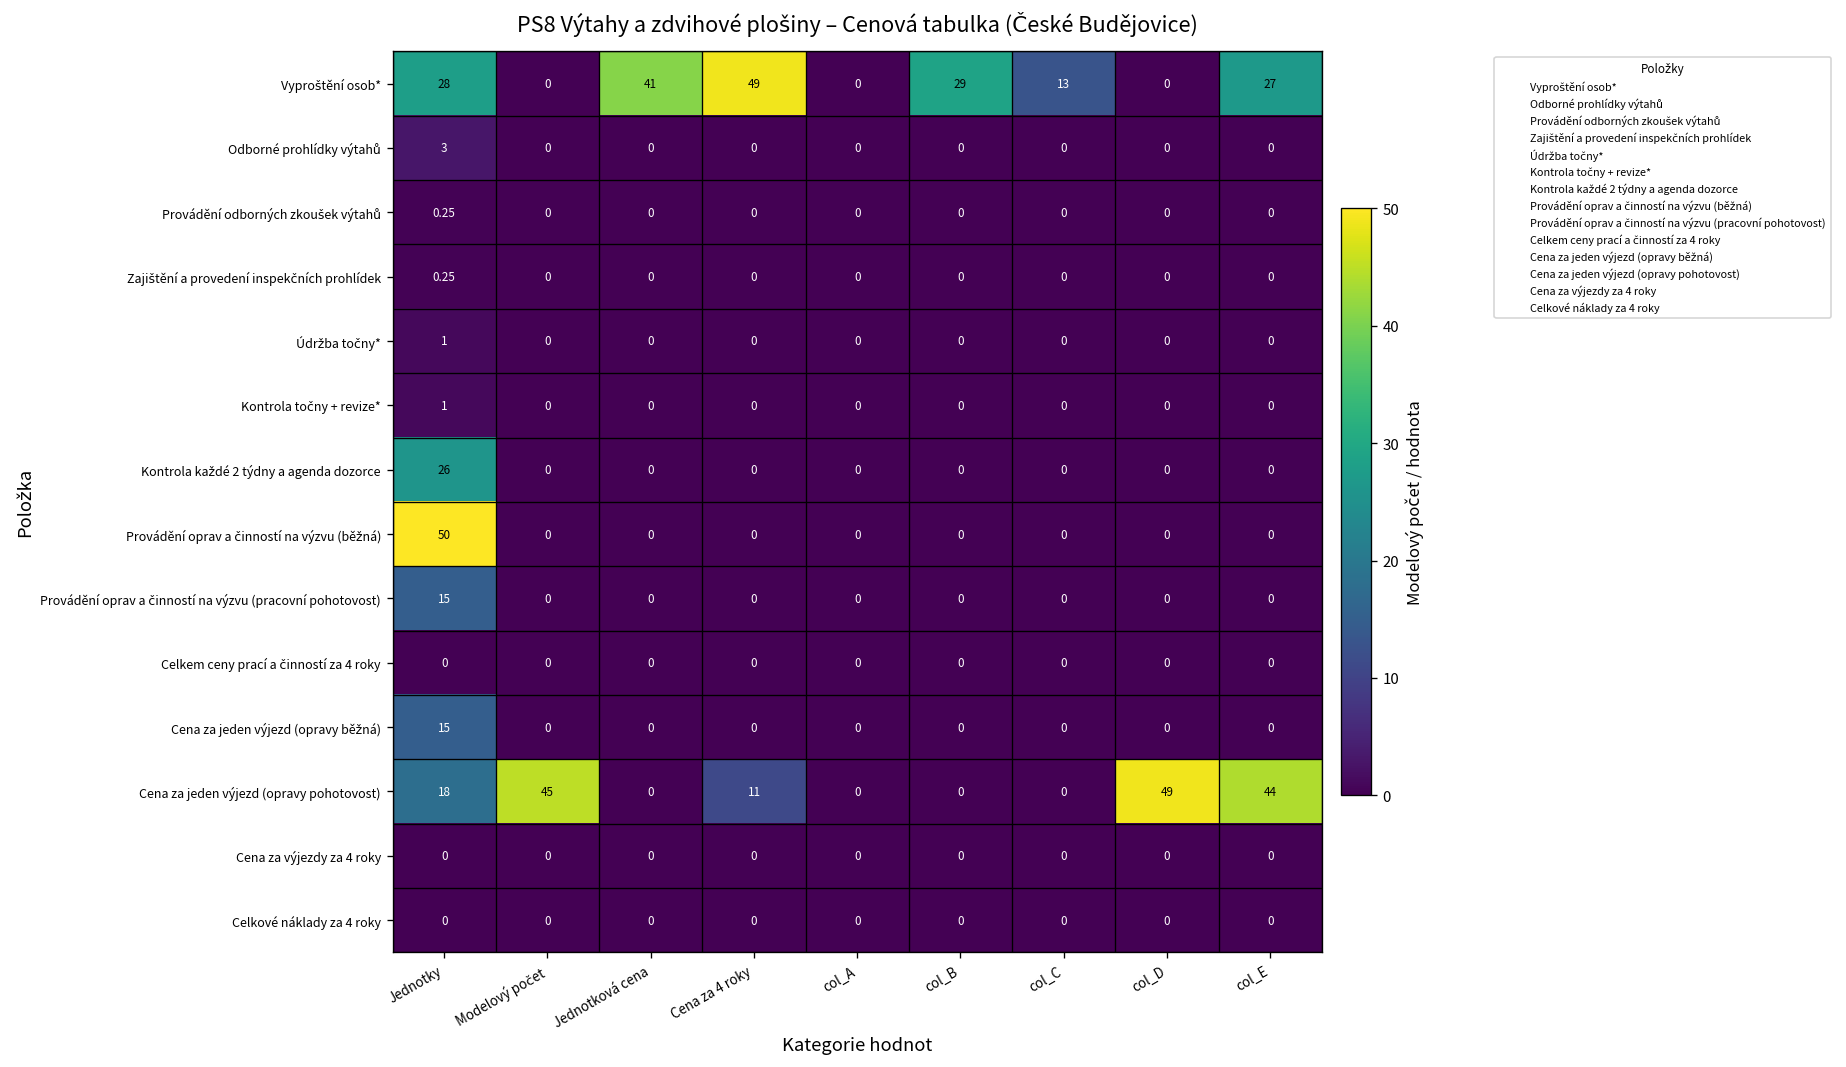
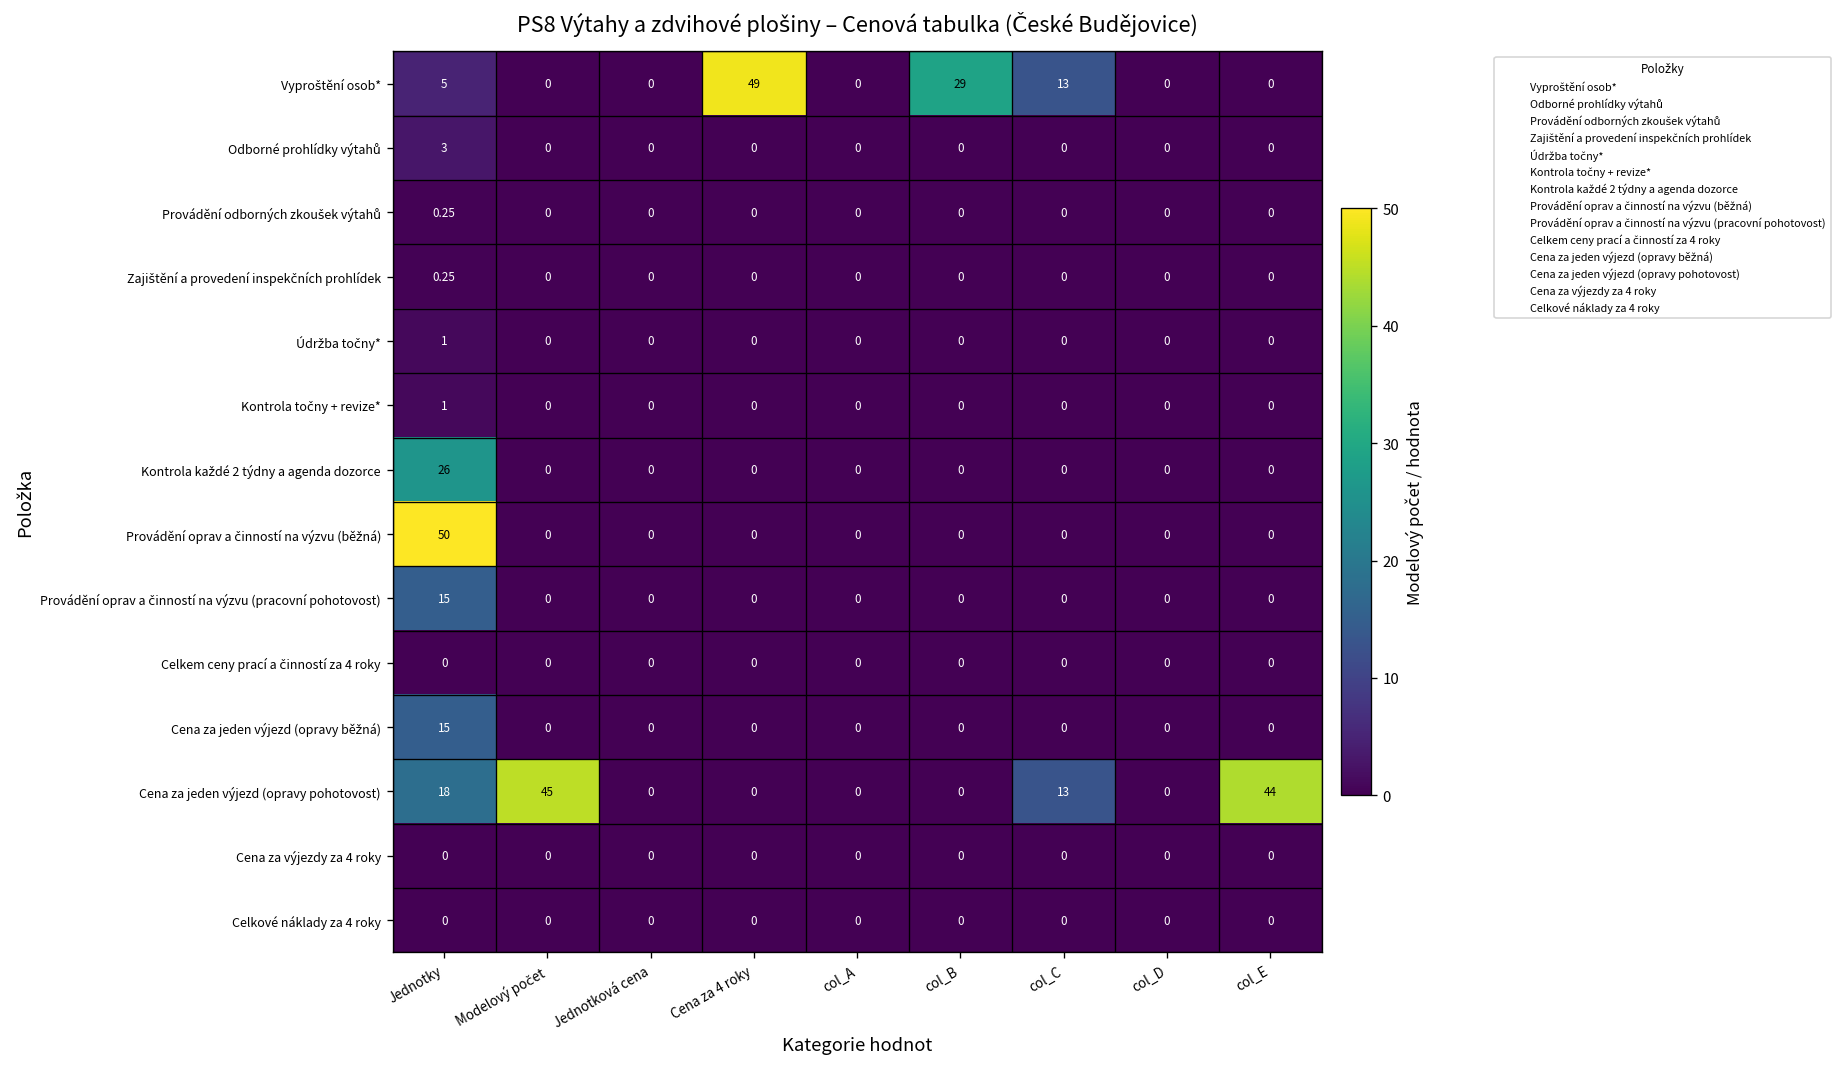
  {
    "Vyproštění osob*": {
-     "Jednotky": 28,
+     "Jednotky": 5,
      "Modelový počet": 0,
-     "Jednotková cena": 41,
+     "Jednotková cena": 0,
      "Cena za 4 roky": 49,
      "col_A": 0,
      "col_B": 29,
      "col_C": 13,
      "col_D": 0,
-     "col_E": 27
+     "col_E": 0
    },
    "Odborné prohlídky výtahů": {
      "Jednotky": 3,
      "Modelový počet": 0,
      "Jednotková cena": 0,
      "Cena za 4 roky": 0,
      "col_A": 0,
      "col_B": 0,
      "col_C": 0,
      "col_D": 0,
      "col_E": 0
    },
    "Provádění odborných zkoušek výtahů": {
      "Jednotky": 0.25,
      "Modelový počet": 0,
      "Jednotková cena": 0,
      "Cena za 4 roky": 0,
      "col_A": 0,
      "col_B": 0,
      "col_C": 0,
      "col_D": 0,
      "col_E": 0
    },
    "Zajištění a provedení inspekčních prohlídek": {
      "Jednotky": 0.25,
      "Modelový počet": 0,
      "Jednotková cena": 0,
      "Cena za 4 roky": 0,
      "col_A": 0,
      "col_B": 0,
      "col_C": 0,
      "col_D": 0,
      "col_E": 0
    },
    "Údržba točny*": {
      "Jednotky": 1,
      "Modelový počet": 0,
      "Jednotková cena": 0,
      "Cena za 4 roky": 0,
      "col_A": 0,
      "col_B": 0,
      "col_C": 0,
      "col_D": 0,
      "col_E": 0
    },
    "Kontrola točny + revize*": {
      "Jednotky": 1,
      "Modelový počet": 0,
      "Jednotková cena": 0,
      "Cena za 4 roky": 0,
      "col_A": 0,
      "col_B": 0,
      "col_C": 0,
      "col_D": 0,
      "col_E": 0
    },
    "Kontrola každé 2 týdny a agenda dozorce": {
      "Jednotky": 26,
      "Modelový počet": 0,
      "Jednotková cena": 0,
      "Cena za 4 roky": 0,
      "col_A": 0,
      "col_B": 0,
      "col_C": 0,
      "col_D": 0,
      "col_E": 0
    },
    "Provádění oprav a činností na výzvu (běžná)": {
      "Jednotky": 50,
      "Modelový počet": 0,
      "Jednotková cena": 0,
      "Cena za 4 roky": 0,
      "col_A": 0,
      "col_B": 0,
      "col_C": 0,
      "col_D": 0,
      "col_E": 0
    },
    "Provádění oprav a činností na výzvu (pracovní pohotovost)": {
      "Jednotky": 15,
      "Modelový počet": 0,
      "Jednotková cena": 0,
      "Cena za 4 roky": 0,
      "col_A": 0,
      "col_B": 0,
      "col_C": 0,
      "col_D": 0,
      "col_E": 0
    },
    "Celkem ceny prací a činností za 4 roky": {
      "Jednotky": 0,
      "Modelový počet": 0,
      "Jednotková cena": 0,
      "Cena za 4 roky": 0,
      "col_A": 0,
      "col_B": 0,
      "col_C": 0,
      "col_D": 0,
      "col_E": 0
    },
    "Cena za jeden výjezd (opravy běžná)": {
      "Jednotky": 15,
      "Modelový počet": 0,
      "Jednotková cena": 0,
      "Cena za 4 roky": 0,
      "col_A": 0,
      "col_B": 0,
      "col_C": 0,
      "col_D": 0,
      "col_E": 0
    },
    "Cena za jeden výjezd (opravy pohotovost)": {
      "Jednotky": 18,
      "Modelový počet": 45,
      "Jednotková cena": 0,
-     "Cena za 4 roky": 11,
+     "Cena za 4 roky": 0,
      "col_A": 0,
      "col_B": 0,
-     "col_C": 0,
-     "col_D": 49,
+     "col_C": 13,
+     "col_D": 0,
      "col_E": 44
    },
    "Cena za výjezdy za 4 roky": {
      "Jednotky": 0,
      "Modelový počet": 0,
      "Jednotková cena": 0,
      "Cena za 4 roky": 0,
      "col_A": 0,
      "col_B": 0,
      "col_C": 0,
      "col_D": 0,
      "col_E": 0
    },
    "Celkové náklady za 4 roky": {
      "Jednotky": 0,
      "Modelový počet": 0,
      "Jednotková cena": 0,
      "Cena za 4 roky": 0,
      "col_A": 0,
      "col_B": 0,
      "col_C": 0,
      "col_D": 0,
      "col_E": 0
    }
  }
